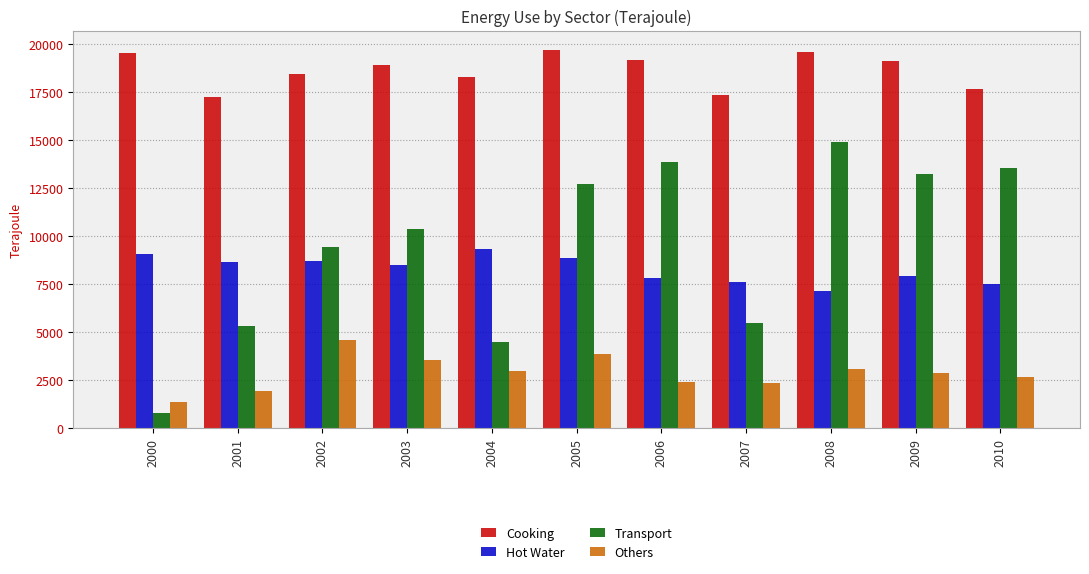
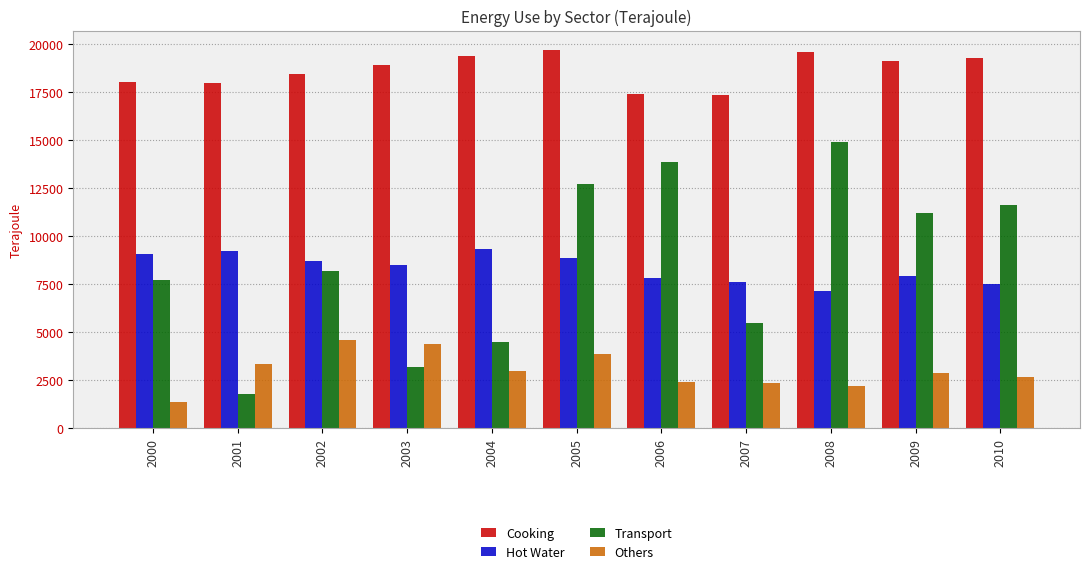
  {
    "Cooking": {
-     "2000": 19500,
-     "2001": 17200,
+     "2000": 18000,
+     "2001": 18000,
      "2002": 18400,
      "2003": 18900,
-     "2004": 18200,
+     "2004": 19400,
      "2005": 19700,
-     "2006": 19100,
+     "2006": 17400,
      "2007": 17400,
      "2008": 19500,
      "2009": 19100,
-     "2010": 17600
+     "2010": 19200
    },
    "Hot Water": {
      "2000": 9100,
-     "2001": 8600,
+     "2001": 9200,
      "2002": 8700,
      "2003": 8500,
      "2004": 9300,
      "2005": 8800,
      "2006": 7800,
      "2007": 7600,
      "2008": 7100,
      "2009": 7900,
      "2010": 7500
    },
    "Transport": {
-     "2000": 800,
-     "2001": 5300,
-     "2002": 9400,
-     "2003": 10400,
+     "2000": 7700,
+     "2001": 1800,
+     "2002": 8200,
+     "2003": 3200,
      "2004": 4500,
      "2005": 12700,
      "2006": 13800,
      "2007": 5500,
      "2008": 14900,
-     "2009": 13200,
-     "2010": 13600
+     "2009": 11200,
+     "2010": 11600
    },
    "Others": {
      "2000": 1300,
-     "2001": 1900,
+     "2001": 3300,
      "2002": 4600,
-     "2003": 3600,
+     "2003": 4400,
      "2004": 3000,
      "2005": 3800,
      "2006": 2400,
      "2007": 2400,
-     "2008": 3100,
+     "2008": 2200,
      "2009": 2800,
      "2010": 2700
    }
  }
